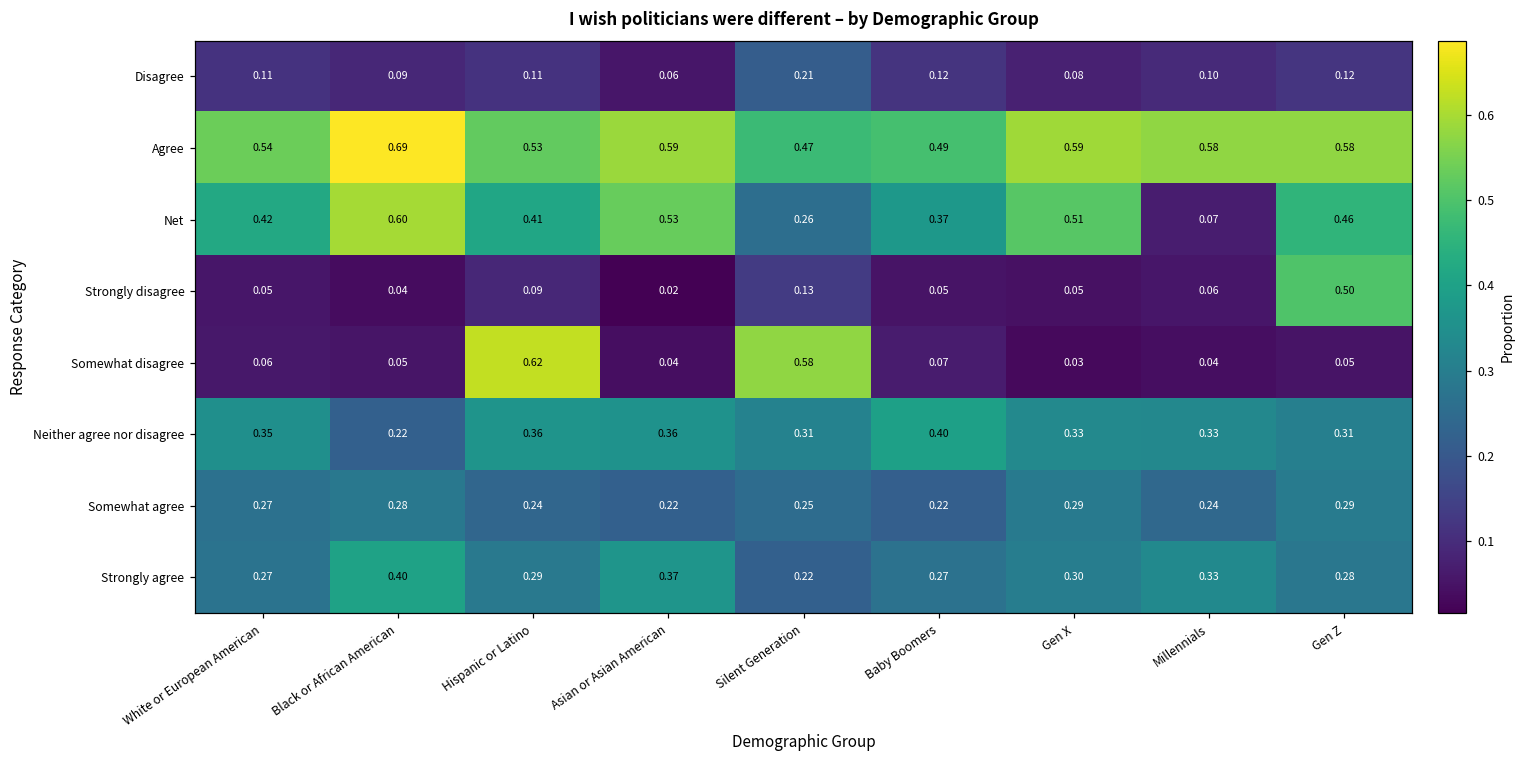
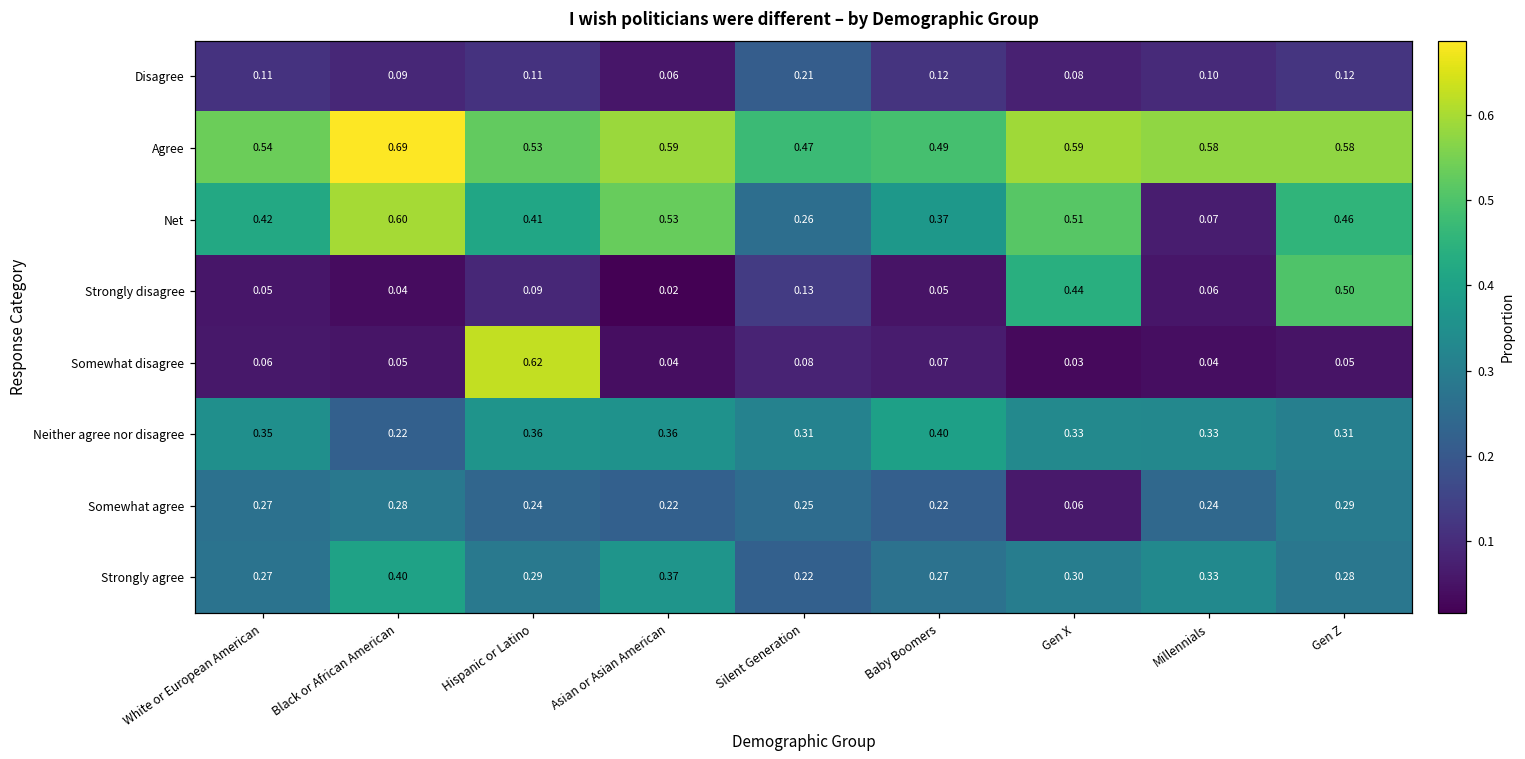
  {
    "Disagree": {
      "White or European American": 0.11,
      "Black or African American": 0.09,
      "Hispanic or Latino": 0.11,
      "Asian or Asian American": 0.06,
      "Silent Generation": 0.21,
      "Baby Boomers": 0.12,
      "Gen X": 0.08,
      "Millennials": 0.10,
      "Gen Z": 0.12
    },
    "Agree": {
      "White or European American": 0.54,
      "Black or African American": 0.69,
      "Hispanic or Latino": 0.53,
      "Asian or Asian American": 0.59,
      "Silent Generation": 0.47,
      "Baby Boomers": 0.49,
      "Gen X": 0.59,
      "Millennials": 0.58,
      "Gen Z": 0.58
    },
    "Net": {
      "White or European American": 0.42,
      "Black or African American": 0.60,
      "Hispanic or Latino": 0.41,
      "Asian or Asian American": 0.53,
      "Silent Generation": 0.26,
      "Baby Boomers": 0.37,
      "Gen X": 0.51,
      "Millennials": 0.07,
      "Gen Z": 0.46
    },
    "Strongly disagree": {
      "White or European American": 0.05,
      "Black or African American": 0.04,
      "Hispanic or Latino": 0.09,
      "Asian or Asian American": 0.02,
      "Silent Generation": 0.13,
      "Baby Boomers": 0.05,
-     "Gen X": 0.05,
+     "Gen X": 0.44,
      "Millennials": 0.06,
      "Gen Z": 0.50
    },
    "Somewhat disagree": {
      "White or European American": 0.06,
      "Black or African American": 0.05,
      "Hispanic or Latino": 0.62,
      "Asian or Asian American": 0.04,
-     "Silent Generation": 0.58,
+     "Silent Generation": 0.08,
      "Baby Boomers": 0.07,
      "Gen X": 0.03,
      "Millennials": 0.04,
      "Gen Z": 0.05
    },
    "Neither agree nor disagree": {
      "White or European American": 0.35,
      "Black or African American": 0.22,
      "Hispanic or Latino": 0.36,
      "Asian or Asian American": 0.36,
      "Silent Generation": 0.31,
      "Baby Boomers": 0.40,
      "Gen X": 0.33,
      "Millennials": 0.33,
      "Gen Z": 0.31
    },
    "Somewhat agree": {
      "White or European American": 0.27,
      "Black or African American": 0.28,
      "Hispanic or Latino": 0.24,
      "Asian or Asian American": 0.22,
      "Silent Generation": 0.25,
      "Baby Boomers": 0.22,
-     "Gen X": 0.29,
+     "Gen X": 0.06,
      "Millennials": 0.24,
      "Gen Z": 0.29
    },
    "Strongly agree": {
      "White or European American": 0.27,
      "Black or African American": 0.40,
      "Hispanic or Latino": 0.29,
      "Asian or Asian American": 0.37,
      "Silent Generation": 0.22,
      "Baby Boomers": 0.27,
      "Gen X": 0.30,
      "Millennials": 0.33,
      "Gen Z": 0.28
    }
  }
